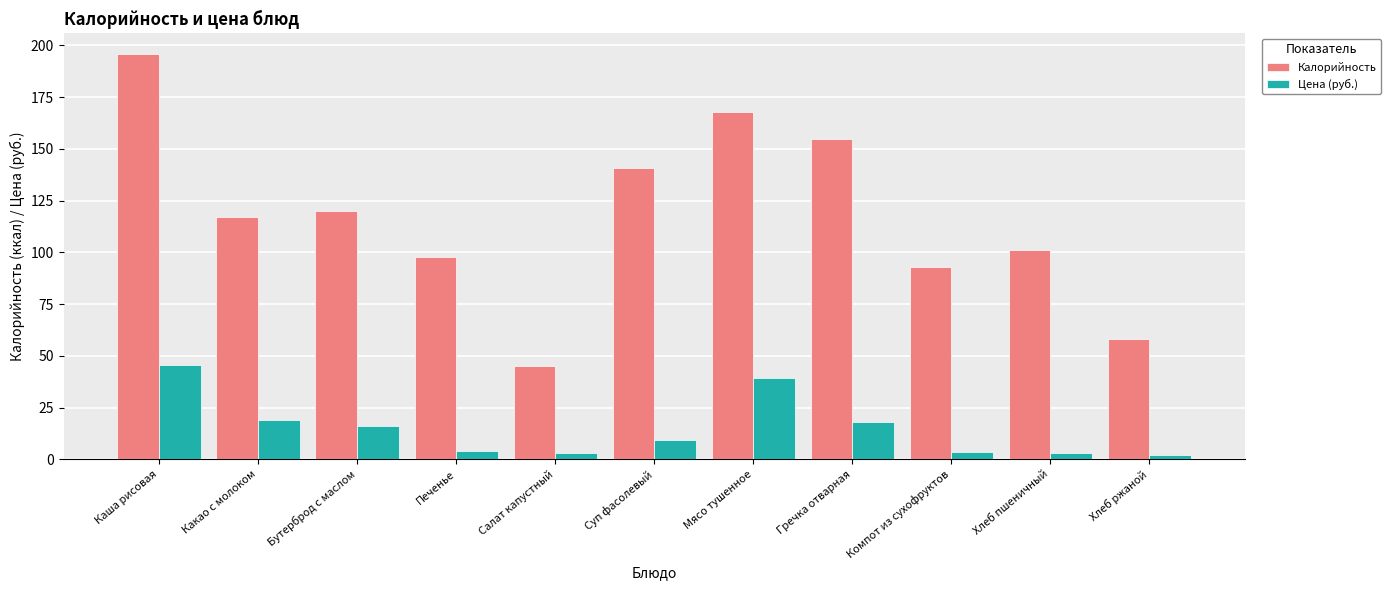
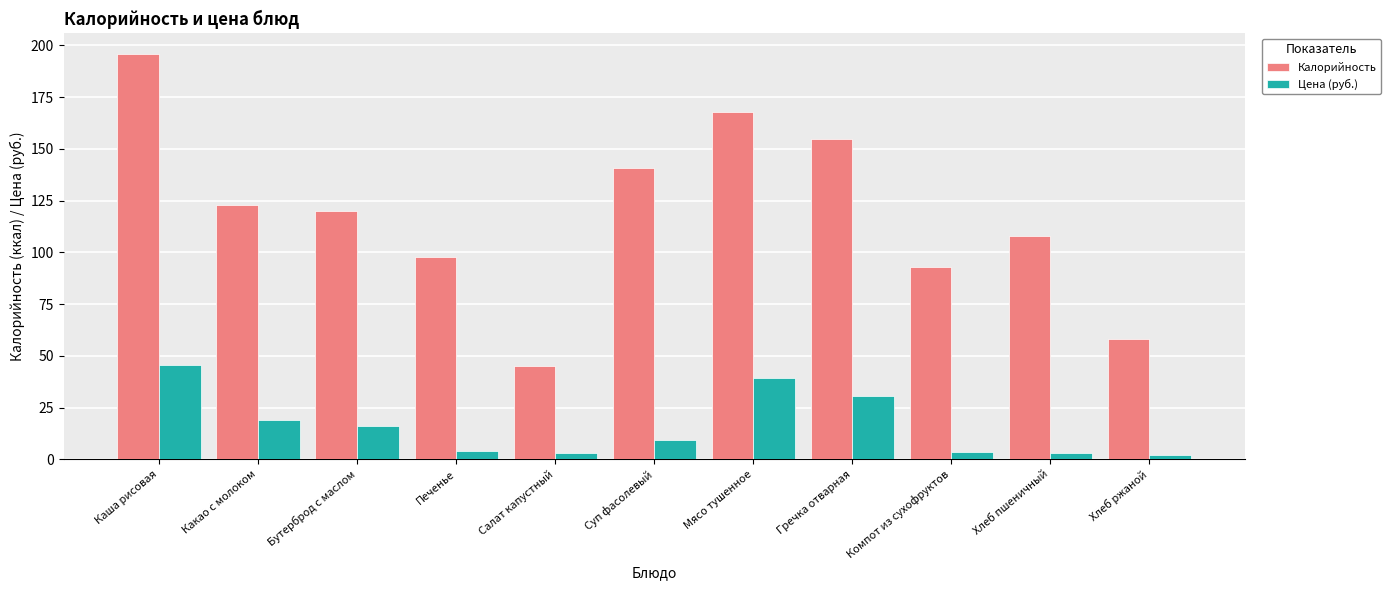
  {
    "Калорийность": {
      "Каша рисовая": 196,
-     "Какао с молоком": 117,
+     "Какао с молоком": 123,
      "Бутерброд с маслом": 120,
      "Печенье": 98,
      "Салат капустный": 45,
      "Суп фасолевый": 141,
      "Мясо тушенное": 168,
      "Гречка отварная": 155,
      "Компот из сухофруктов": 93,
-     "Хлеб пшеничный": 101,
+     "Хлеб пшеничный": 108,
      "Хлеб ржаной": 58
    },
    "Цена (руб.)": {
      "Каша рисовая": 45,
      "Какао с молоком": 19,
      "Бутерброд с маслом": 16,
      "Печенье": 4,
      "Салат капустный": 3,
      "Суп фасолевый": 9,
      "Мясо тушенное": 39,
-     "Гречка отварная": 18,
+     "Гречка отварная": 31,
      "Компот из сухофруктов": 3,
      "Хлеб пшеничный": 3,
      "Хлеб ржаной": 2
    }
  }
